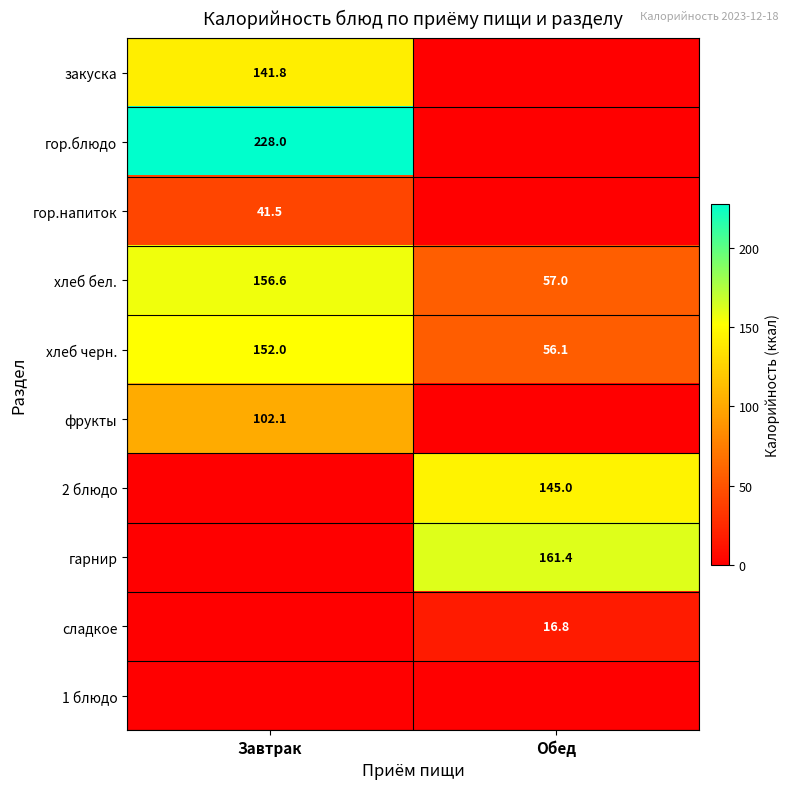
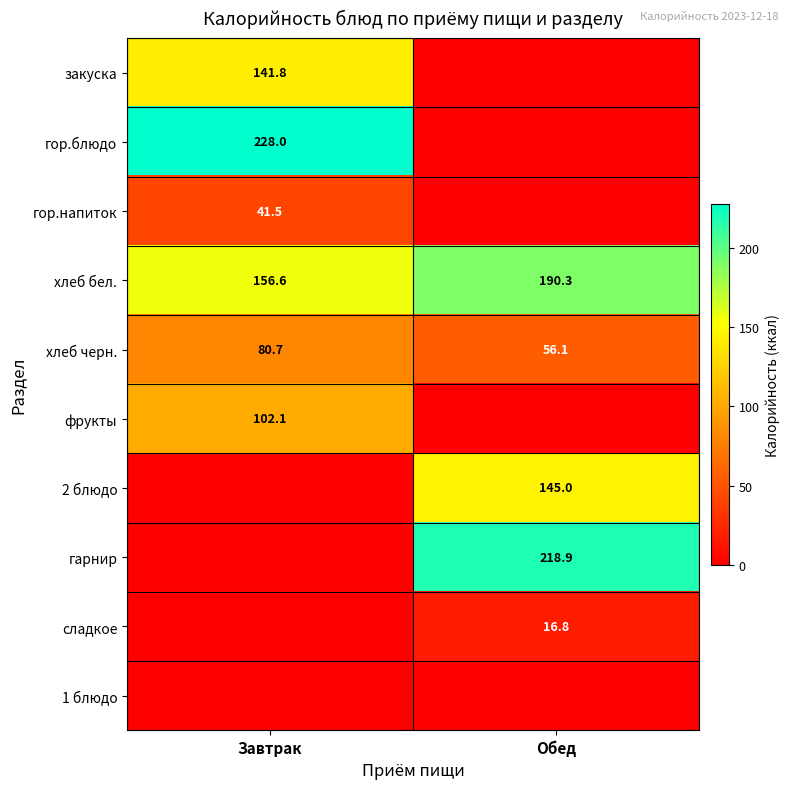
  {
    "закуска": {
      "Завтрак": 141.8
    },
    "гор.блюдо": {
      "Завтрак": 228.0
    },
    "гор.напиток": {
      "Завтрак": 41.5
    },
    "хлеб бел.": {
      "Завтрак": 156.6,
-     "Обед": 57.0
+     "Обед": 190.3
    },
    "хлеб черн.": {
-     "Завтрак": 152.0,
+     "Завтрак": 80.7,
      "Обед": 56.1
    },
    "фрукты": {
      "Завтрак": 102.1
    },
    "2 блюдо": {
      "Обед": 145.0
    },
    "гарнир": {
-     "Обед": 161.4
+     "Обед": 218.9
    },
    "сладкое": {
      "Обед": 16.8
    }
  }
